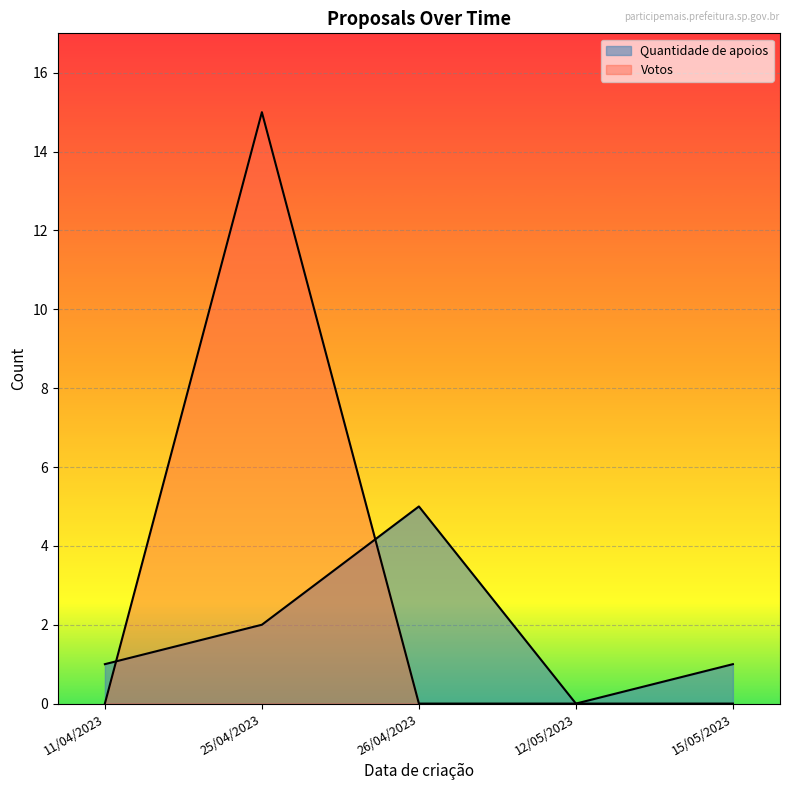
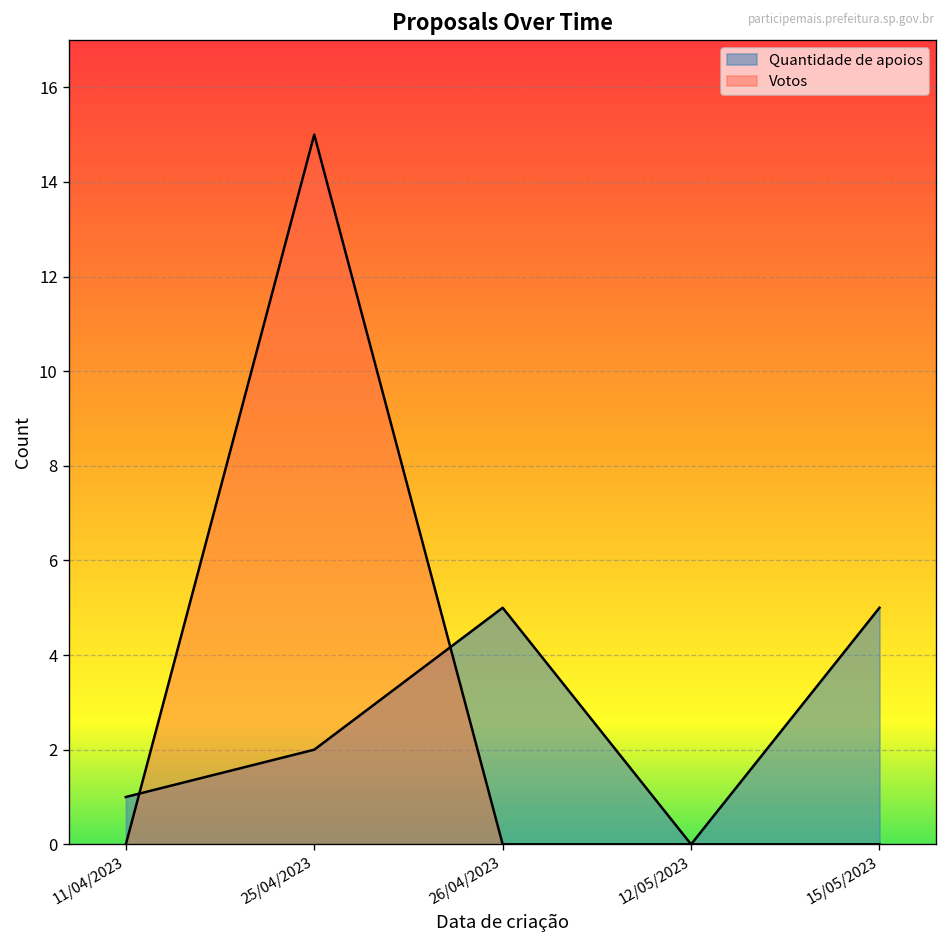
  {
    "Quantidade de apoios": {
      "11/04/2023": 1,
      "25/04/2023": 2,
      "26/04/2023": 5,
-     "15/05/2023": 1
+     "15/05/2023": 5
    },
    "Votos": {
      "11/04/2023": 0,
      "25/04/2023": 15,
      "26/04/2023": 0,
      "15/05/2023": 0
    }
  }
